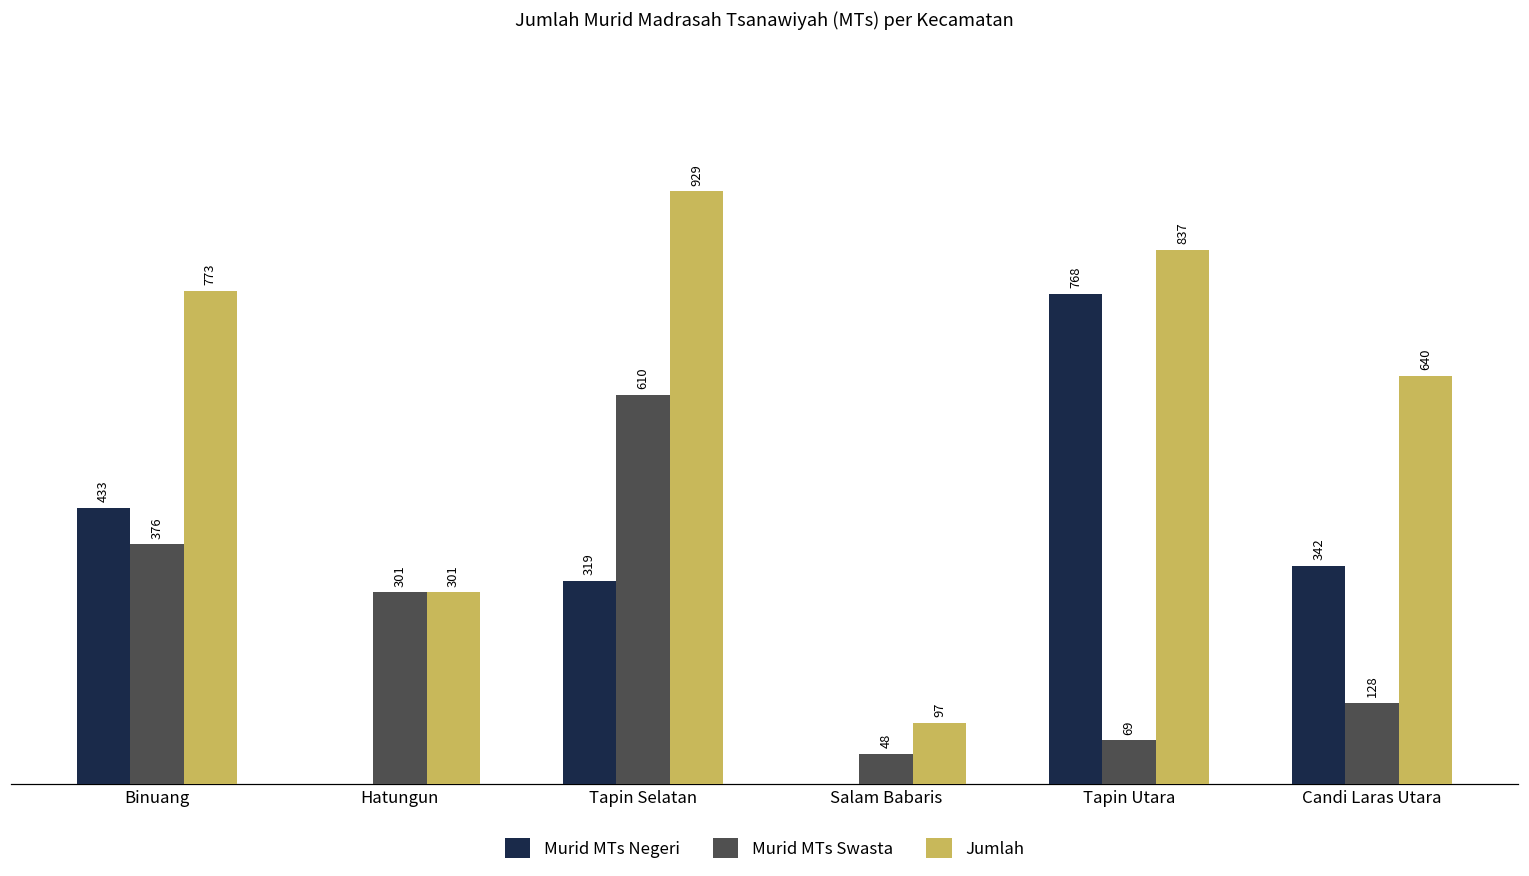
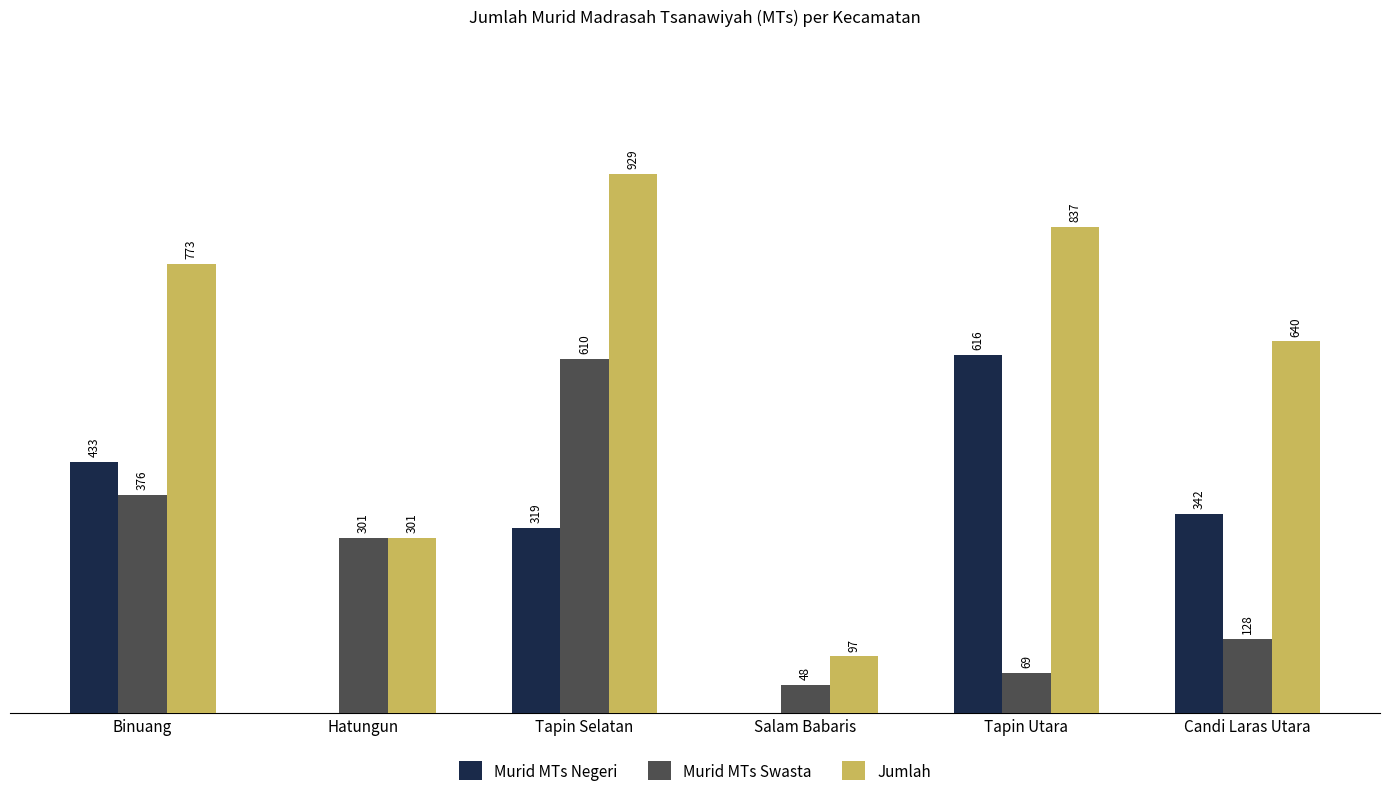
  {
    "Murid MTs Negeri": {
      "Binuang": 433,
      "Tapin Selatan": 319,
-     "Tapin Utara": 768,
+     "Tapin Utara": 616,
      "Candi Laras Utara": 342
    },
    "Murid MTs Swasta": {
      "Binuang": 376,
      "Hatungun": 301,
      "Tapin Selatan": 610,
      "Salam Babaris": 48,
      "Tapin Utara": 69,
      "Candi Laras Utara": 128
    },
    "Jumlah": {
      "Binuang": 773,
      "Hatungun": 301,
      "Tapin Selatan": 929,
      "Salam Babaris": 97,
      "Tapin Utara": 837,
      "Candi Laras Utara": 640
    }
  }
